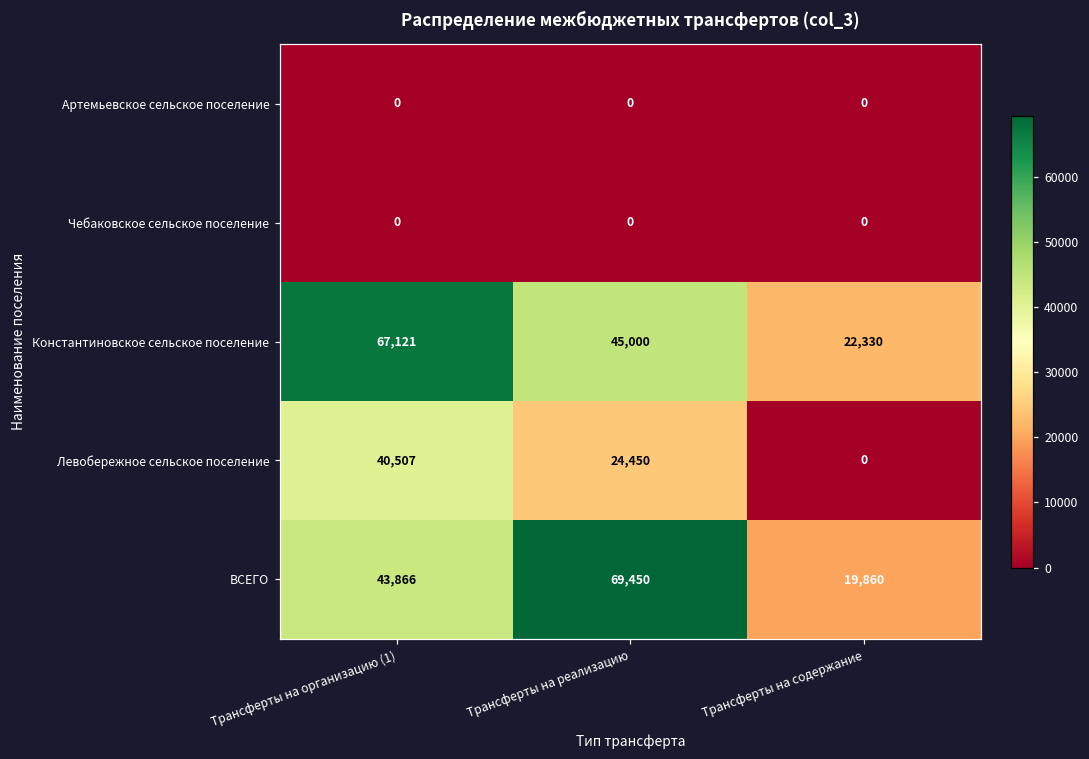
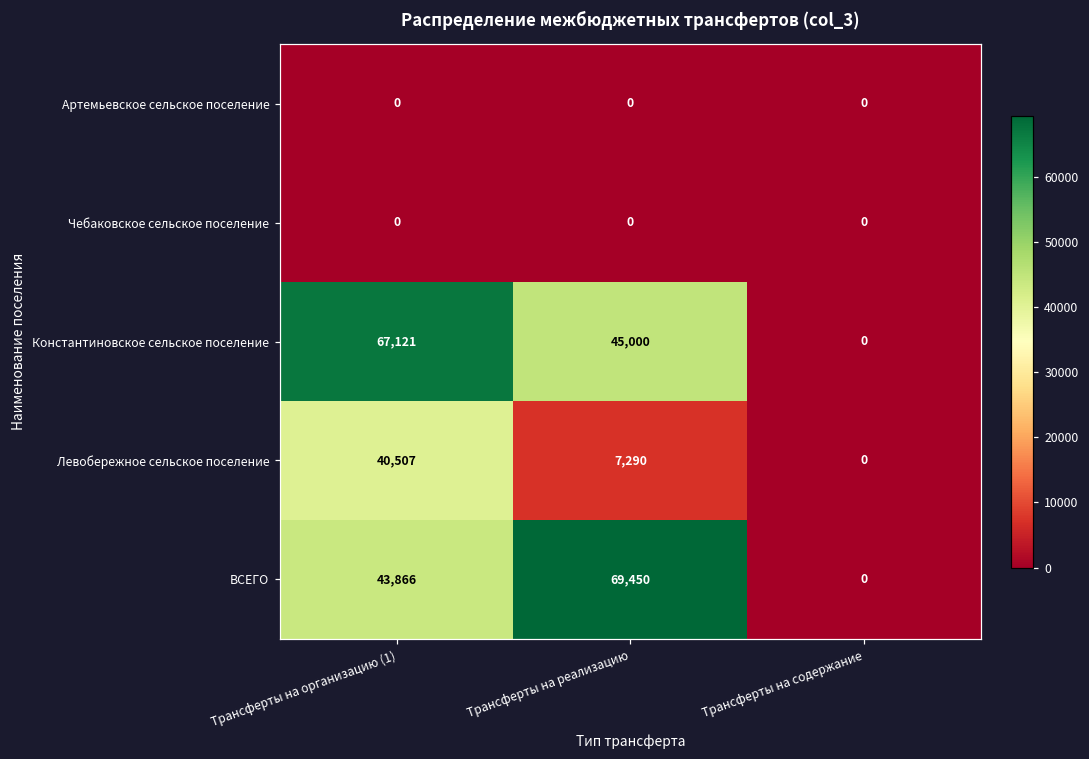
  {
    "Артемьевское сельское поселение": {
      "Трансферты на организацию (1)": "0",
      "Трансферты на реализацию": "0",
      "Трансферты на содержание": "0"
    },
    "Чебаковское сельское поселение": {
      "Трансферты на организацию (1)": "0",
      "Трансферты на реализацию": "0",
      "Трансферты на содержание": "0"
    },
    "Константиновское сельское поселение": {
      "Трансферты на организацию (1)": "67,121",
      "Трансферты на реализацию": "45,000",
-     "Трансферты на содержание": "22,330"
+     "Трансферты на содержание": "0"
    },
    "Левобережное сельское поселение": {
      "Трансферты на организацию (1)": "40,507",
-     "Трансферты на реализацию": "24,450",
+     "Трансферты на реализацию": "7,290",
      "Трансферты на содержание": "0"
    },
    "ВСЕГО": {
      "Трансферты на организацию (1)": "43,866",
      "Трансферты на реализацию": "69,450",
-     "Трансферты на содержание": "19,860"
+     "Трансферты на содержание": "0"
    }
  }
